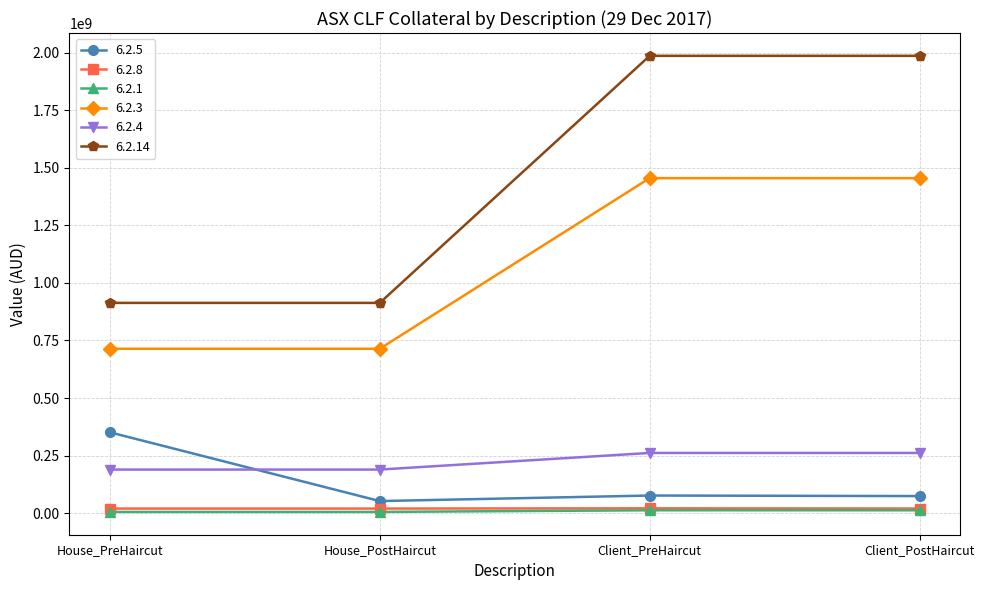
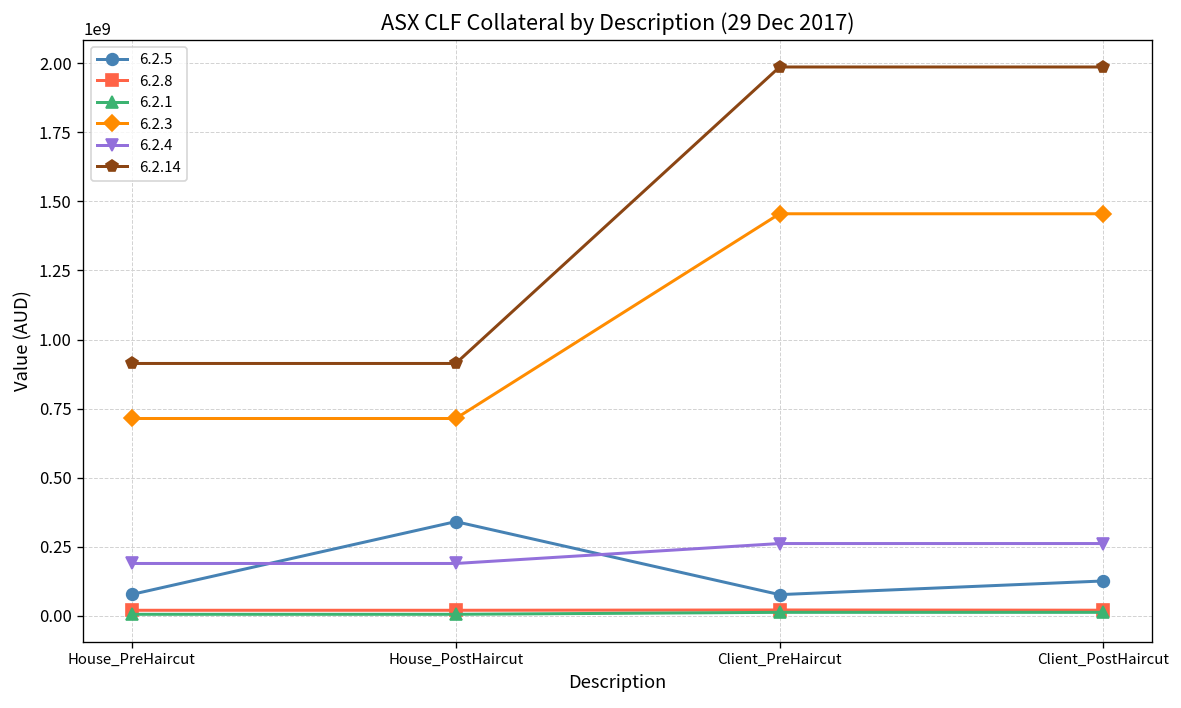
  {
    "6.2.5": {
-     "House_PreHaircut": 350000000,
-     "House_PostHaircut": 50000000,
+     "House_PreHaircut": 80000000,
+     "House_PostHaircut": 340000000,
      "Client_PreHaircut": 80000000,
-     "Client_PostHaircut": 70000000
+     "Client_PostHaircut": 130000000
    },
    "6.2.8": {
      "House_PreHaircut": 20000000,
      "House_PostHaircut": 20000000
    },
    "6.2.1": {
      "House_PreHaircut": 10000000,
      "House_PostHaircut": 10000000
    },
    "6.2.3": {
      "House_PreHaircut": 710000000,
      "House_PostHaircut": 710000000,
      "Client_PreHaircut": 1460000000,
      "Client_PostHaircut": 1460000000
    },
    "6.2.4": {
      "House_PreHaircut": 190000000,
      "House_PostHaircut": 190000000,
      "Client_PreHaircut": 260000000,
      "Client_PostHaircut": 260000000
    },
    "6.2.14": {
      "House_PreHaircut": 910000000,
      "House_PostHaircut": 910000000,
      "Client_PreHaircut": 1990000000,
      "Client_PostHaircut": 1990000000
    }
  }
